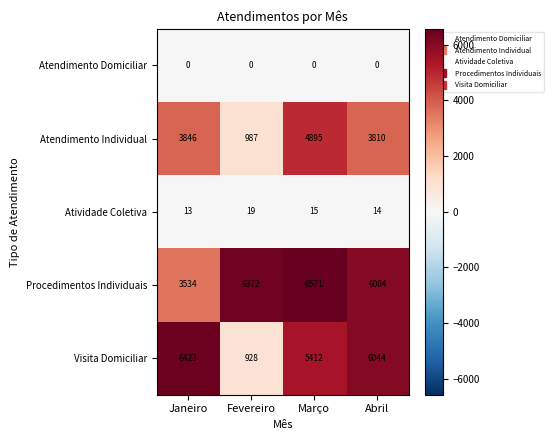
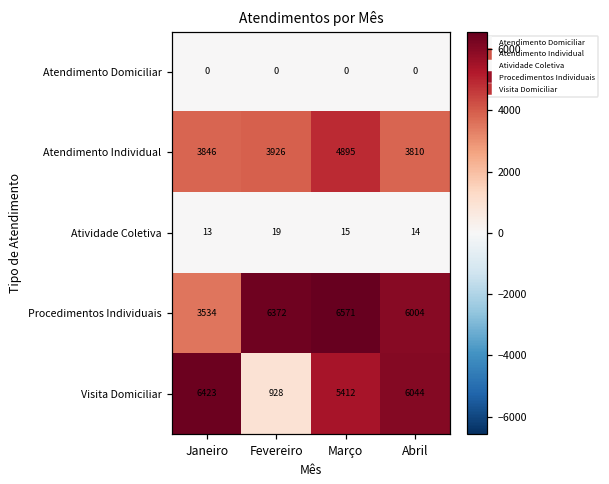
  {
    "Atendimento Domiciliar": {
      "Janeiro": 0,
      "Fevereiro": 0,
      "Março": 0,
      "Abril": 0
    },
    "Atendimento Individual": {
      "Janeiro": 3846,
-     "Fevereiro": 987,
+     "Fevereiro": 3926,
      "Março": 4895,
      "Abril": 3810
    },
    "Atividade Coletiva": {
      "Janeiro": 13,
      "Fevereiro": 19,
      "Março": 15,
      "Abril": 14
    },
    "Procedimentos Individuais": {
      "Janeiro": 3534,
      "Fevereiro": 6372,
      "Março": 6571,
      "Abril": 6004
    },
    "Visita Domiciliar": {
      "Janeiro": 6423,
      "Fevereiro": 928,
      "Março": 5412,
      "Abril": 6044
    }
  }
